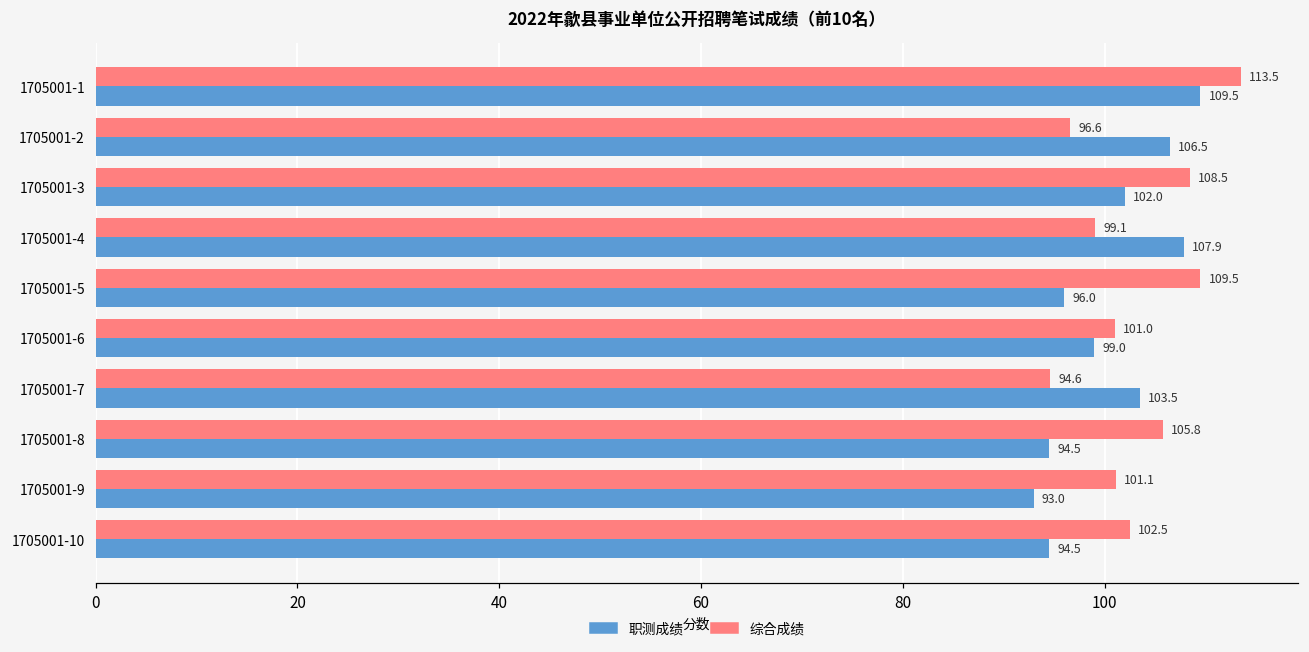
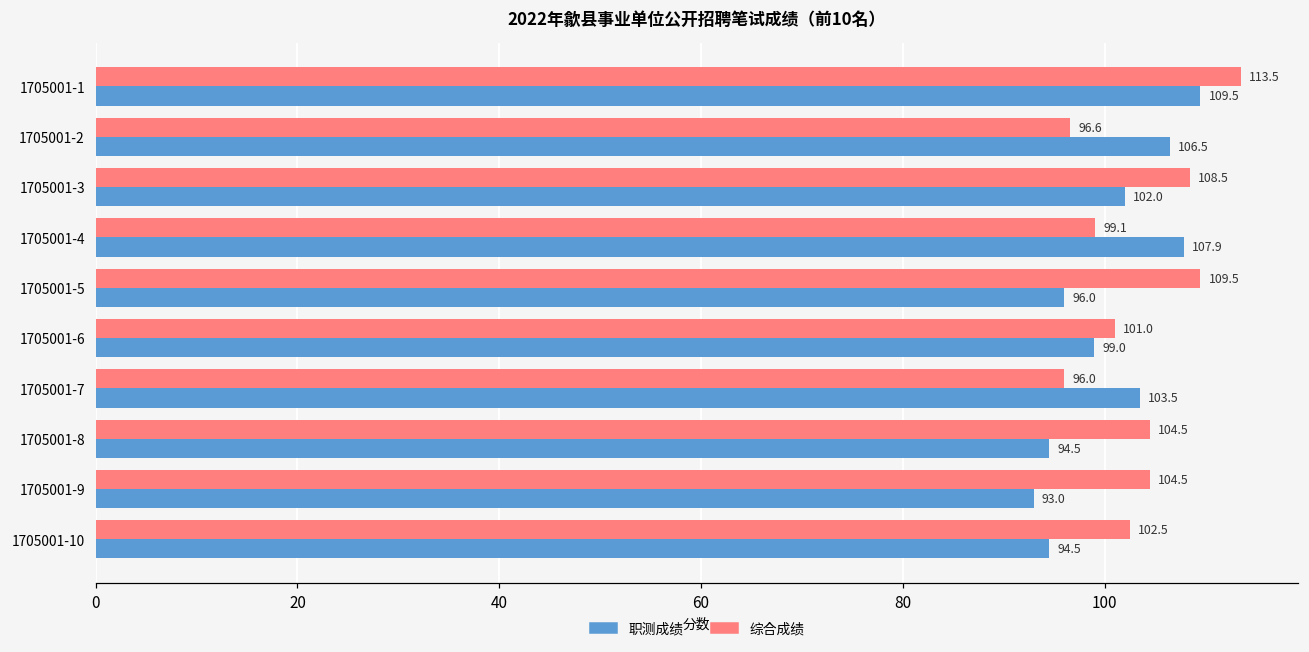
  {
    "职测成绩": {
      "1705001-1": 109.5,
      "1705001-2": 106.5,
      "1705001-3": 102.0,
      "1705001-4": 107.9,
      "1705001-5": 96.0,
      "1705001-6": 99.0,
      "1705001-7": 103.5,
      "1705001-8": 94.5,
      "1705001-9": 93.0,
      "1705001-10": 94.5
    },
    "综合成绩": {
      "1705001-1": 113.5,
      "1705001-2": 96.6,
      "1705001-3": 108.5,
      "1705001-4": 99.1,
      "1705001-5": 109.5,
      "1705001-6": 101.0,
-     "1705001-7": 94.6,
-     "1705001-8": 105.8,
-     "1705001-9": 101.1,
+     "1705001-7": 96.0,
+     "1705001-8": 104.5,
+     "1705001-9": 104.5,
      "1705001-10": 102.5
    }
  }
